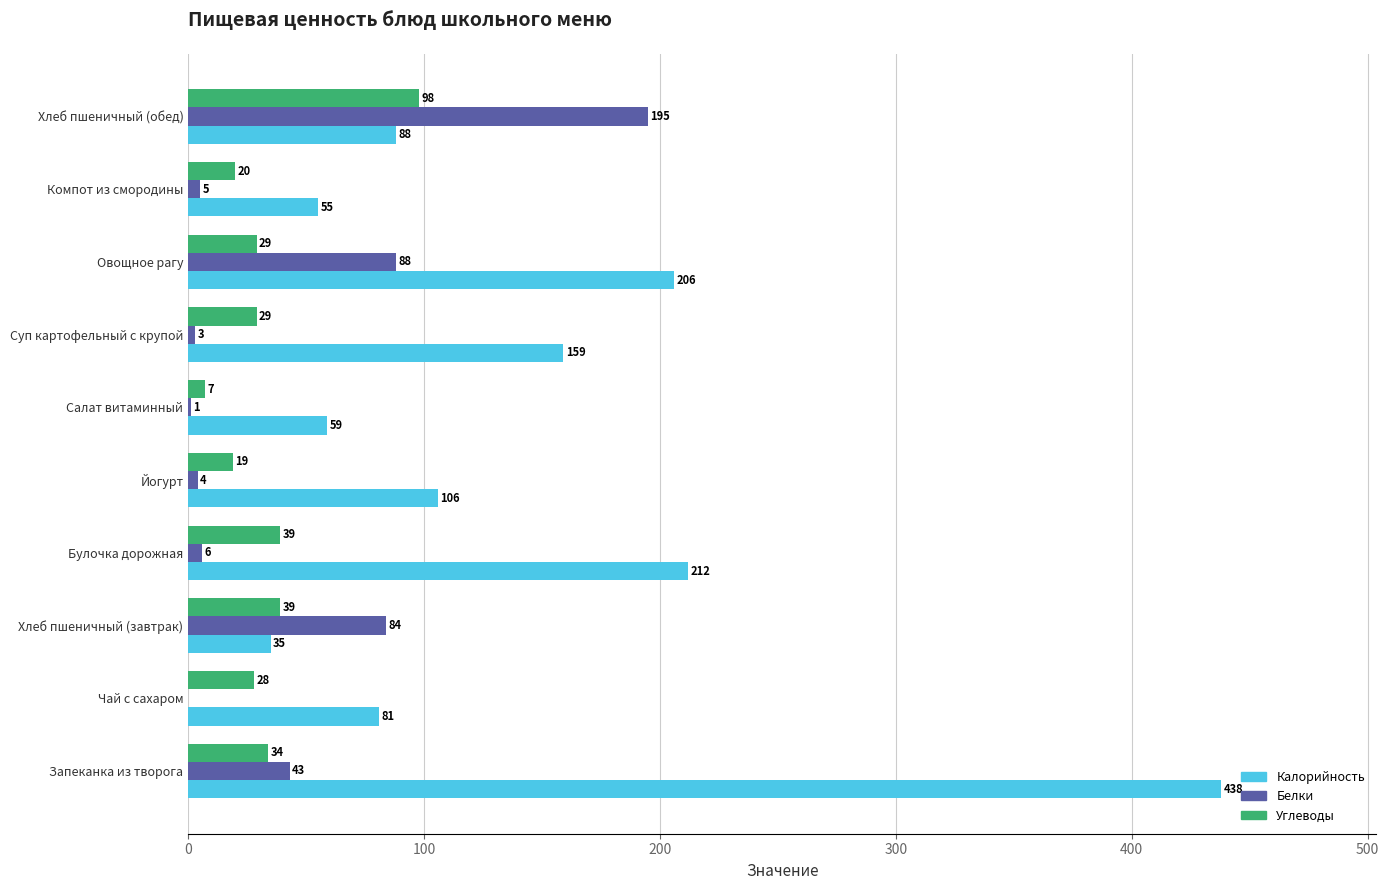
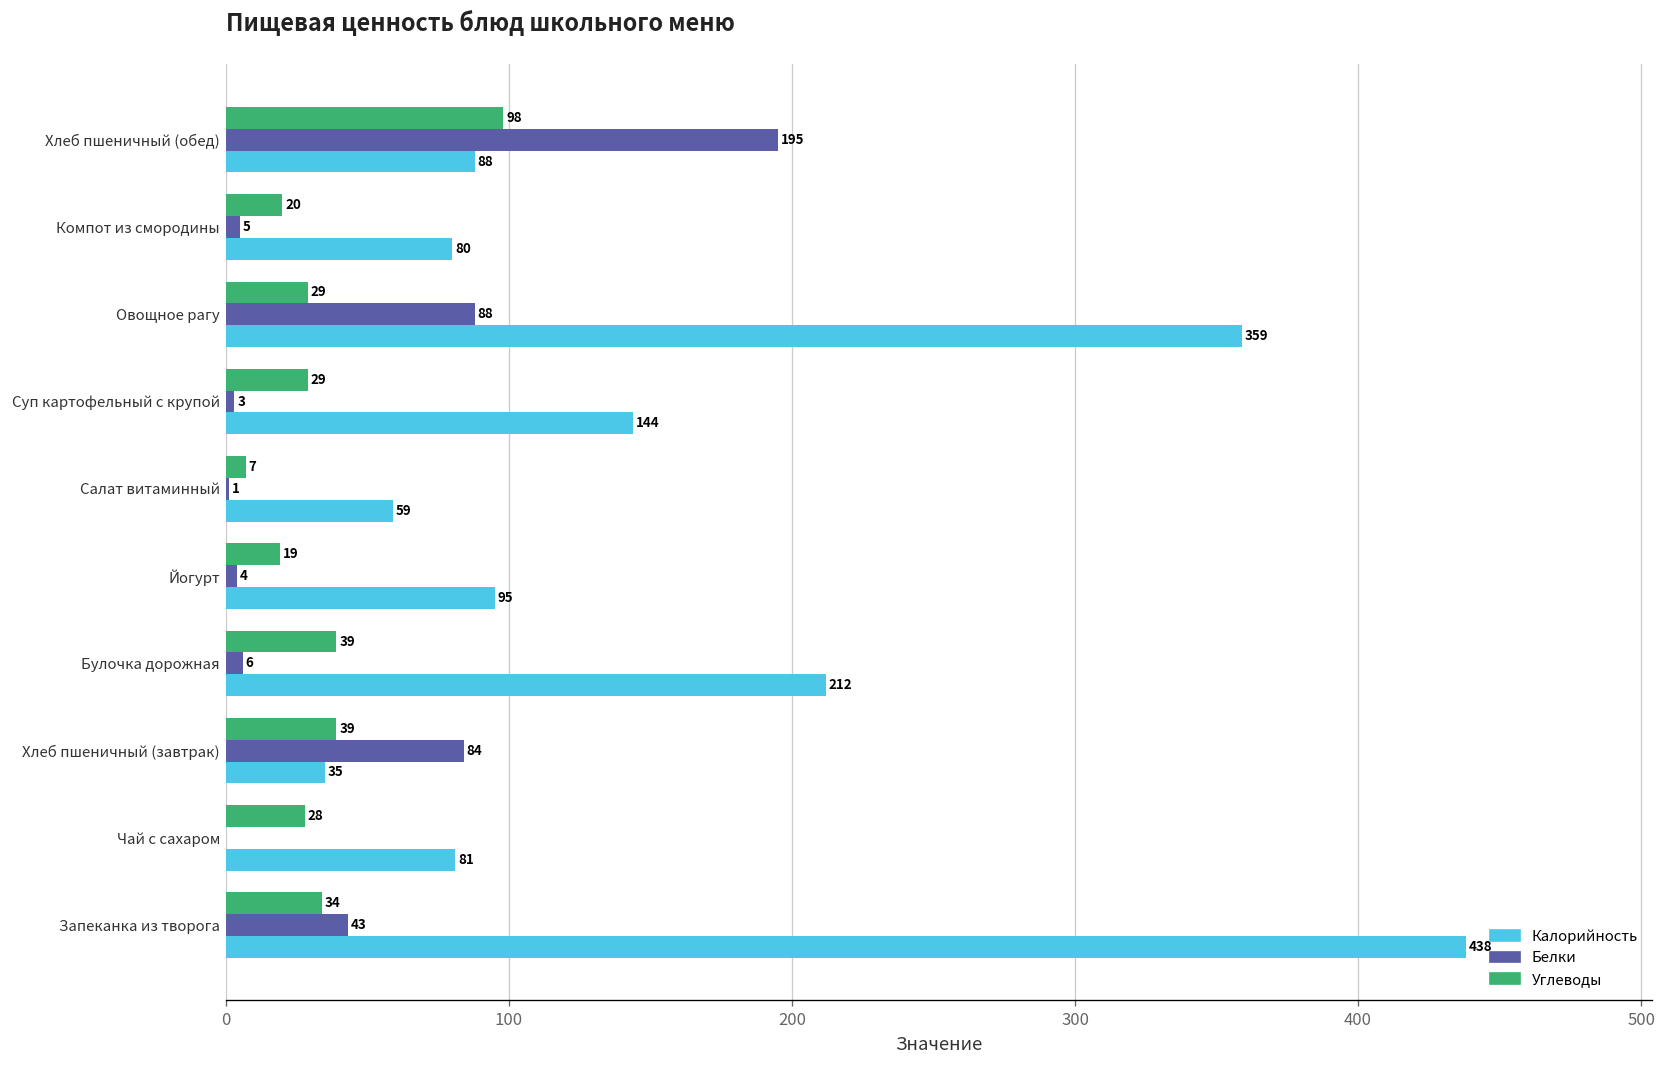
  {
    "Калорийность": {
      "Хлеб пшеничный (обед)": 88,
-     "Компот из смородины": 55,
-     "Овощное рагу": 206,
-     "Суп картофельный с крупой": 159,
+     "Компот из смородины": 80,
+     "Овощное рагу": 359,
+     "Суп картофельный с крупой": 144,
      "Салат витаминный": 59,
-     "Йогурт": 106,
+     "Йогурт": 95,
      "Булочка дорожная": 212,
      "Хлеб пшеничный (завтрак)": 35,
      "Чай с сахаром": 81,
      "Запеканка из творога": 438
    },
    "Белки": {
      "Хлеб пшеничный (обед)": 195,
      "Компот из смородины": 5,
      "Овощное рагу": 88,
      "Суп картофельный с крупой": 3,
      "Салат витаминный": 1,
      "Йогурт": 4,
      "Булочка дорожная": 6,
      "Хлеб пшеничный (завтрак)": 84,
      "Запеканка из творога": 43
    },
    "Углеводы": {
      "Хлеб пшеничный (обед)": 98,
      "Компот из смородины": 20,
      "Овощное рагу": 29,
      "Суп картофельный с крупой": 29,
      "Салат витаминный": 7,
      "Йогурт": 19,
      "Булочка дорожная": 39,
      "Хлеб пшеничный (завтрак)": 39,
      "Чай с сахаром": 28,
      "Запеканка из творога": 34
    }
  }
